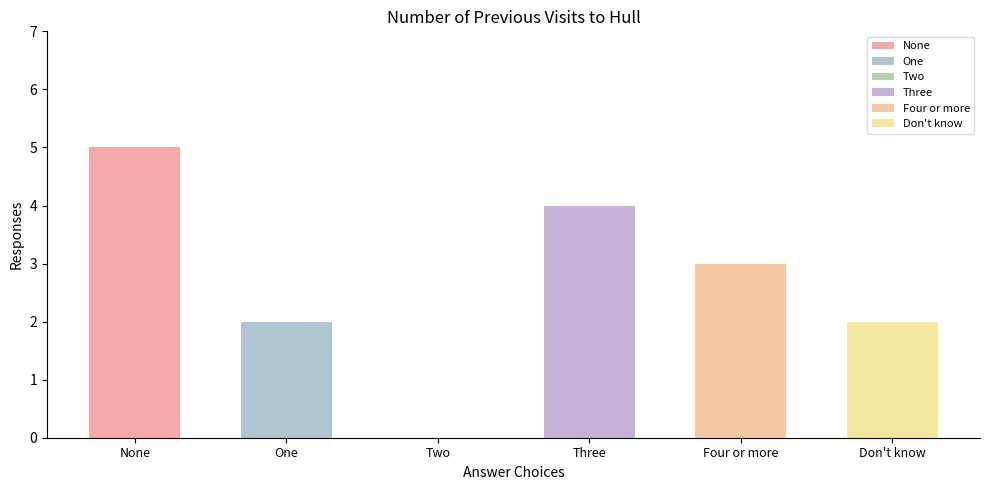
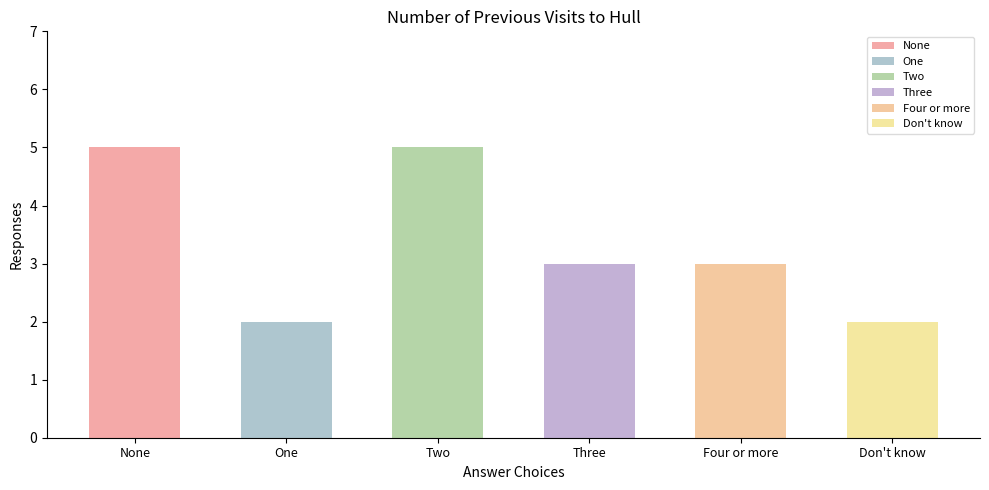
  {
    "None": 5,
    "One": 2,
-   "Two": 0,
-   "Three": 4,
+   "Two": 5,
+   "Three": 3,
    "Four or more": 3,
    "Don't know": 2
  }
